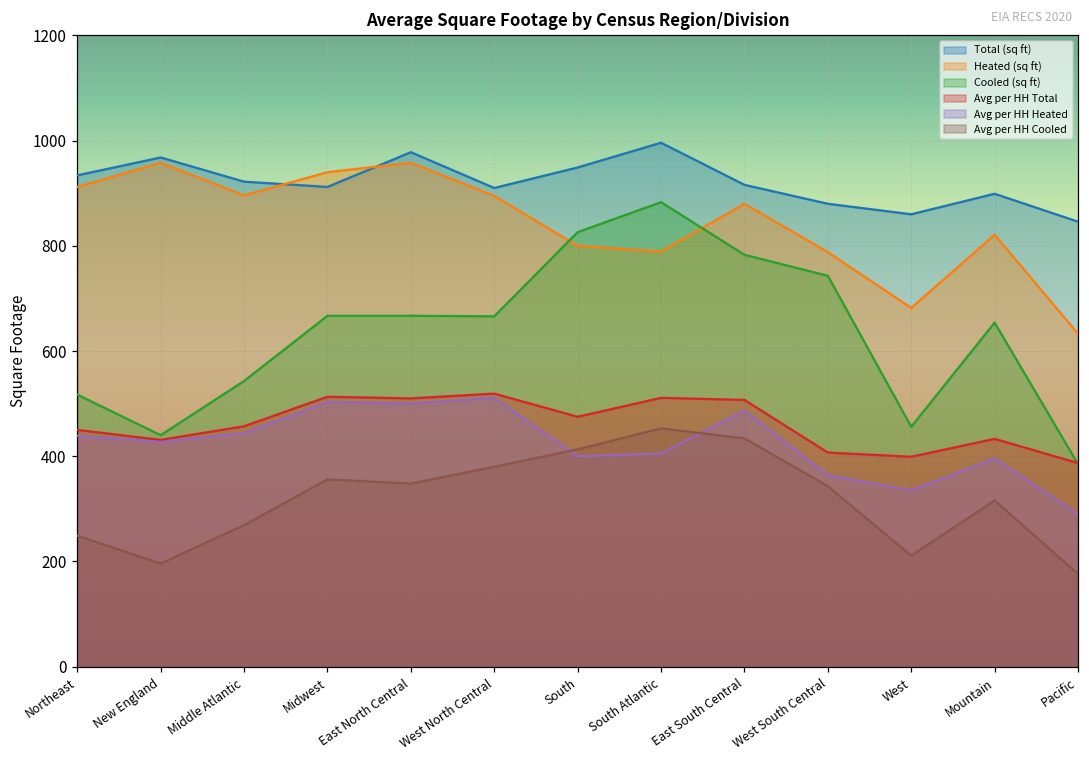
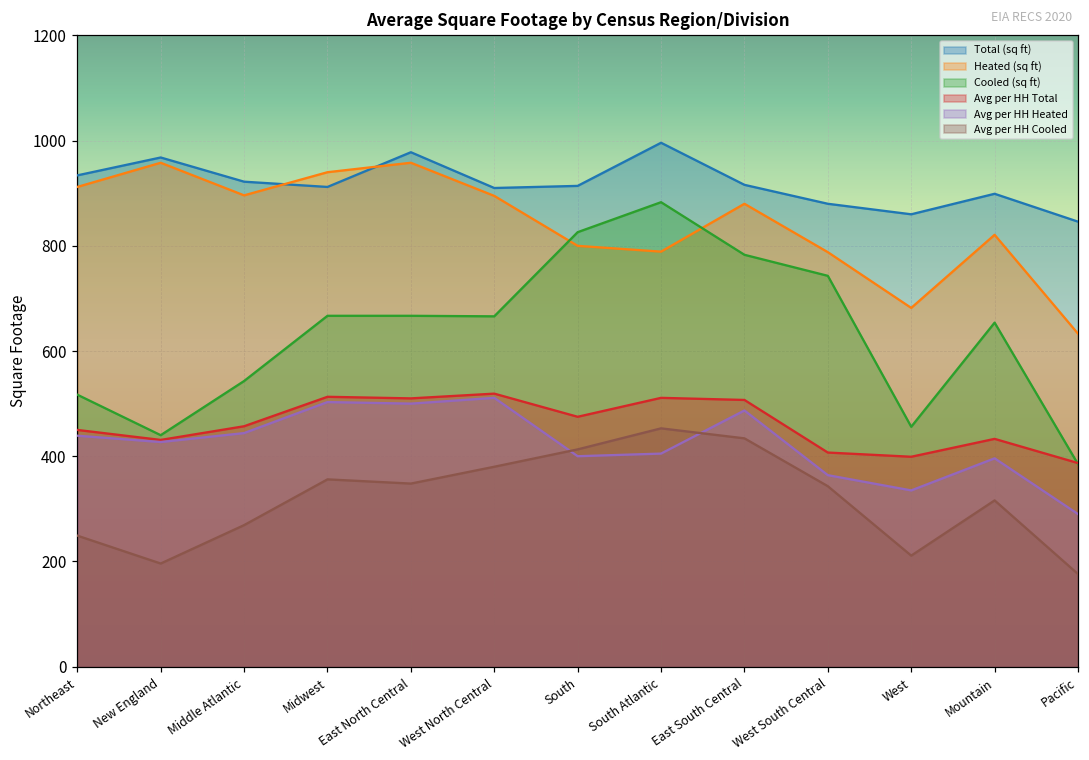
  {
    "Total (sq ft)": {
      "Northeast": 930,
      "New England": 970,
      "Middle Atlantic": 920,
      "Midwest": 910,
      "East North Central": 980,
      "West North Central": 910,
-     "South": 950,
+     "South": 910,
      "South Atlantic": 1000,
      "East South Central": 920,
      "West South Central": 880,
      "West": 860,
      "Mountain": 900,
      "Pacific": 850
    },
    "Cooled (sq ft)": {
      "Northeast": 520,
      "New England": 440,
      "Middle Atlantic": 540,
      "Midwest": 670,
      "East North Central": 670,
      "West North Central": 670,
      "South": 830,
      "South Atlantic": 880,
      "East South Central": 780,
      "West South Central": 740,
      "West": 460,
      "Mountain": 650
    },
    "Avg per HH Heated": {
      "Northeast": 440,
      "Middle Atlantic": 440,
      "Midwest": 500,
      "East North Central": 500,
      "West North Central": 510,
      "South": 400,
      "South Atlantic": 410,
      "East South Central": 490,
      "West South Central": 360,
      "West": 340,
      "Mountain": 400,
      "Pacific": 290
    }
  }
